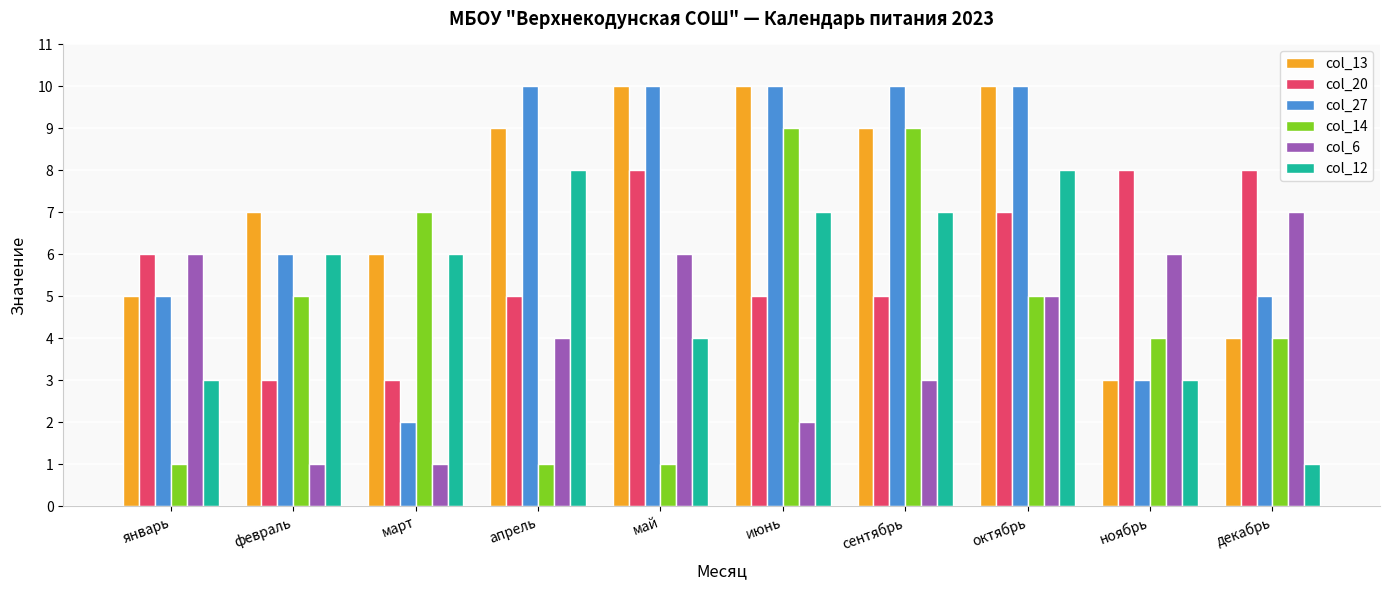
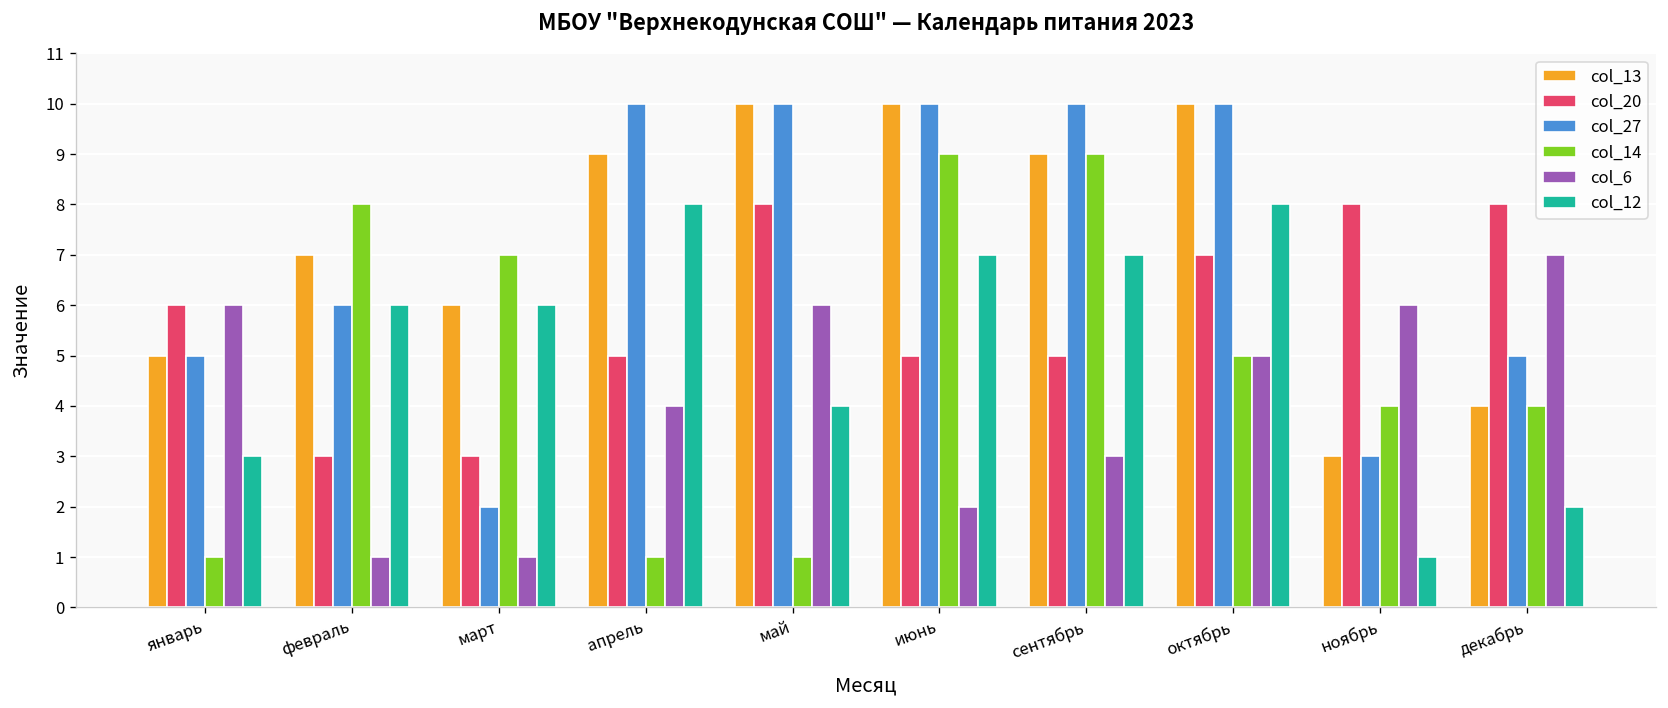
  {
    "col_13": {
      "январь": 5,
      "февраль": 7,
      "март": 6,
      "апрель": 9,
      "май": 10,
      "июнь": 10,
      "сентябрь": 9,
      "октябрь": 10,
      "ноябрь": 3,
      "декабрь": 4
    },
    "col_20": {
      "январь": 6,
      "февраль": 3,
      "март": 3,
      "апрель": 5,
      "май": 8,
      "июнь": 5,
      "сентябрь": 5,
      "октябрь": 7,
      "ноябрь": 8,
      "декабрь": 8
    },
    "col_27": {
      "январь": 5,
      "февраль": 6,
      "март": 2,
      "апрель": 10,
      "май": 10,
      "июнь": 10,
      "сентябрь": 10,
      "октябрь": 10,
      "ноябрь": 3,
      "декабрь": 5
    },
    "col_14": {
      "январь": 1,
-     "февраль": 5,
+     "февраль": 8,
      "март": 7,
      "апрель": 1,
      "май": 1,
      "июнь": 9,
      "сентябрь": 9,
      "октябрь": 5,
      "ноябрь": 4,
      "декабрь": 4
    },
    "col_6": {
      "январь": 6,
      "февраль": 1,
      "март": 1,
      "апрель": 4,
      "май": 6,
      "июнь": 2,
      "сентябрь": 3,
      "октябрь": 5,
      "ноябрь": 6,
      "декабрь": 7
    },
    "col_12": {
      "январь": 3,
      "февраль": 6,
      "март": 6,
      "апрель": 8,
      "май": 4,
      "июнь": 7,
      "сентябрь": 7,
      "октябрь": 8,
-     "ноябрь": 3,
-     "декабрь": 1
+     "ноябрь": 1,
+     "декабрь": 2
    }
  }
